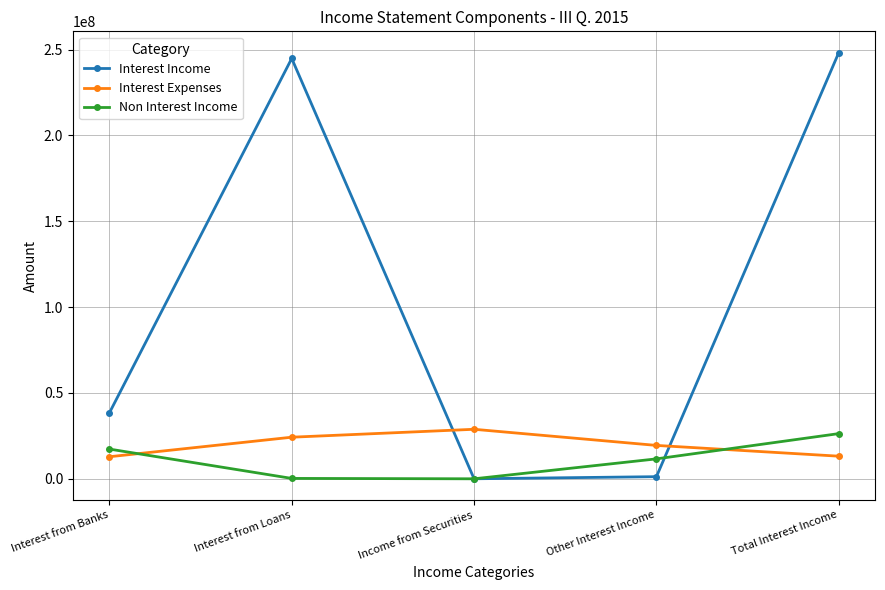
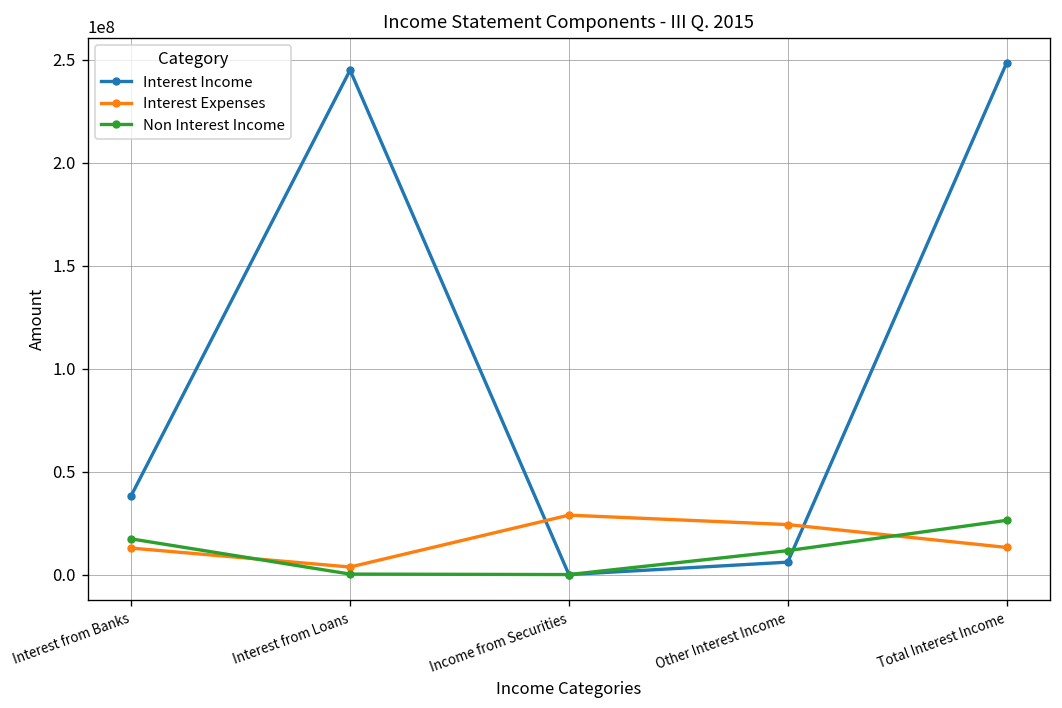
  {
    "Interest Income": {
      "Interest from Banks": 38000000,
      "Interest from Loans": 245000000,
-     "Other Interest Income": 1000000,
+     "Other Interest Income": 6000000,
      "Total Interest Income": 248000000
    },
    "Interest Expenses": {
      "Interest from Banks": 13000000,
-     "Interest from Loans": 24000000,
+     "Interest from Loans": 4000000,
      "Income from Securities": 29000000,
-     "Other Interest Income": 19000000,
+     "Other Interest Income": 24000000,
      "Total Interest Income": 13000000
    },
    "Non Interest Income": {
      "Interest from Banks": 17000000,
      "Interest from Loans": 0,
      "Other Interest Income": 12000000,
      "Total Interest Income": 26000000
    }
  }
